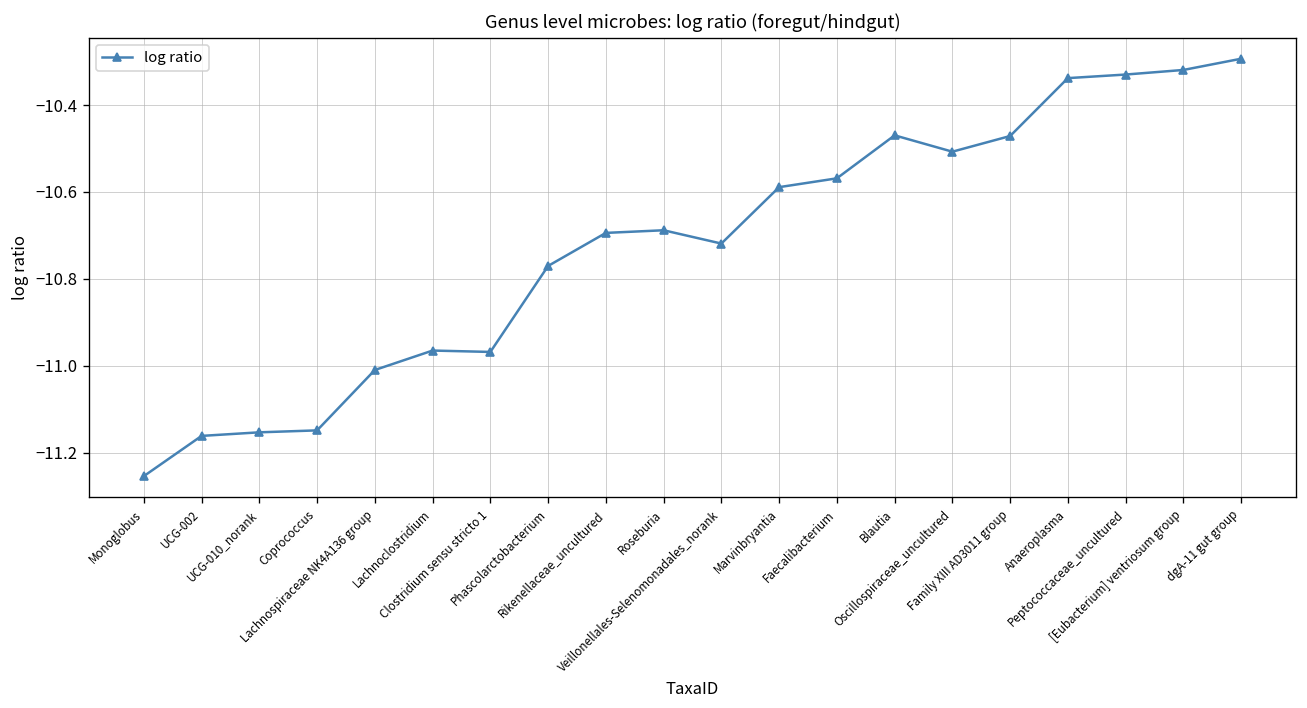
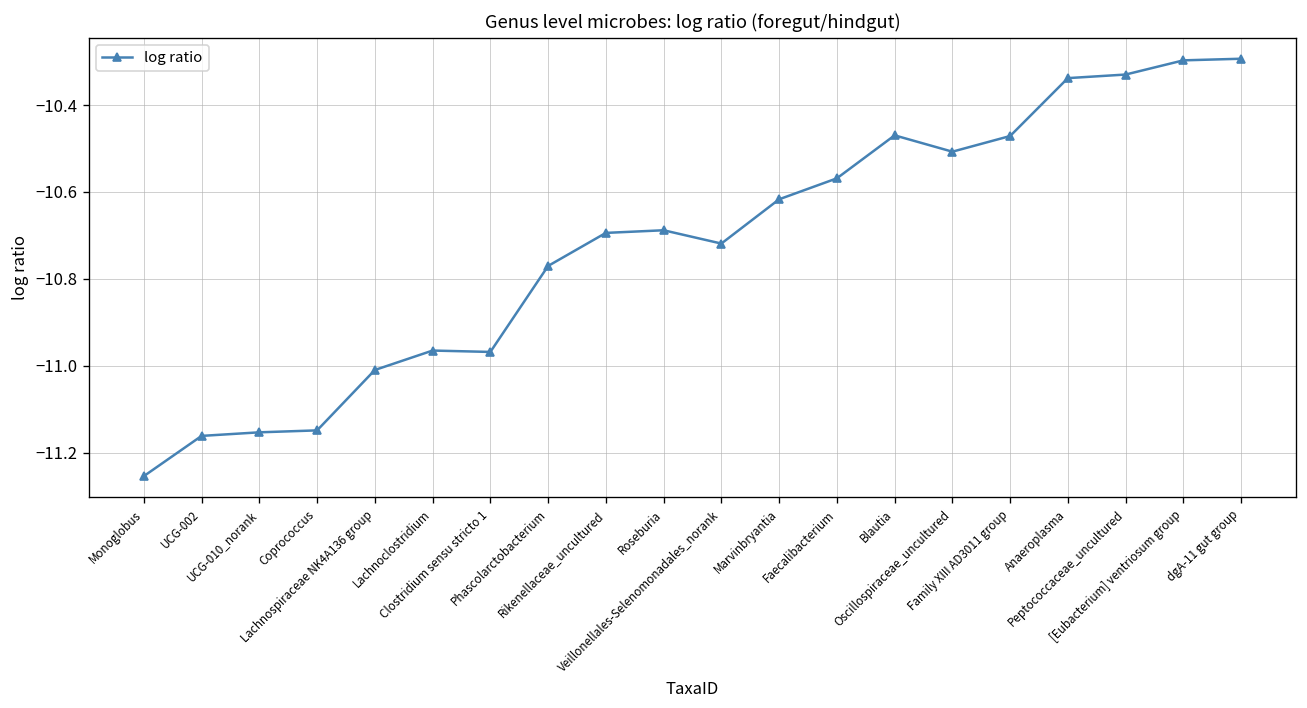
  {
    "Monoglobus": -11.25,
    "UCG-002": -11.16,
    "UCG-010_norank": -11.15,
    "Coprococcus": -11.15,
    "Lachnospiraceae NK4A136 group": -11.01,
    "Lachnoclostridium": -10.96,
    "Clostridium sensu stricto 1": -10.97,
    "Phascolarctobacterium": -10.77,
    "Rikenellaceae_uncultured": -10.69,
    "Roseburia": -10.69,
    "Veillonellales-Selenomonadales_norank": -10.72,
-   "Marvinbryantia": -10.59,
+   "Marvinbryantia": -10.62,
    "Faecalibacterium": -10.57,
    "Blautia": -10.47,
    "Oscillospiraceae_uncultured": -10.51,
    "Family XIII AD3011 group": -10.47,
    "Anaeroplasma": -10.34,
    "Peptococcaceae_uncultured": -10.33,
-   "[Eubacterium] ventriosum group": -10.32,
+   "[Eubacterium] ventriosum group": -10.30,
    "dgA-11 gut group": -10.29
  }
